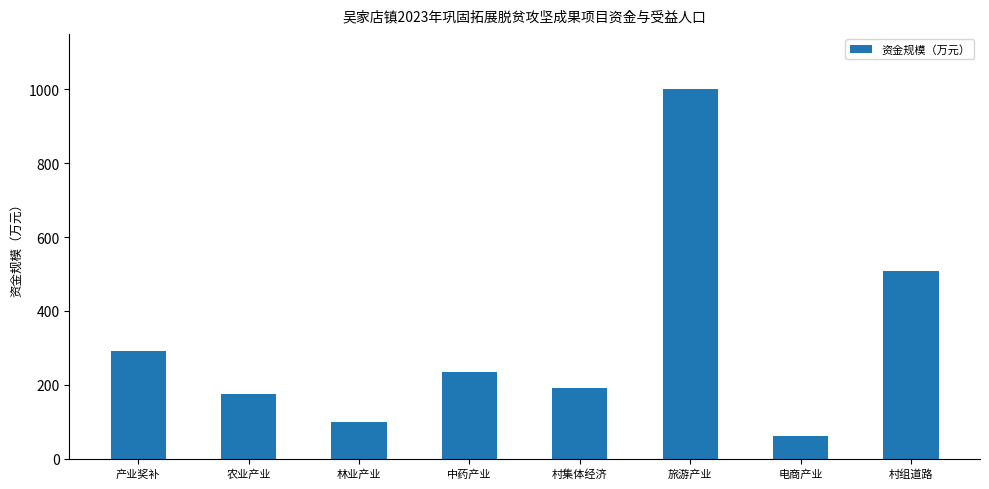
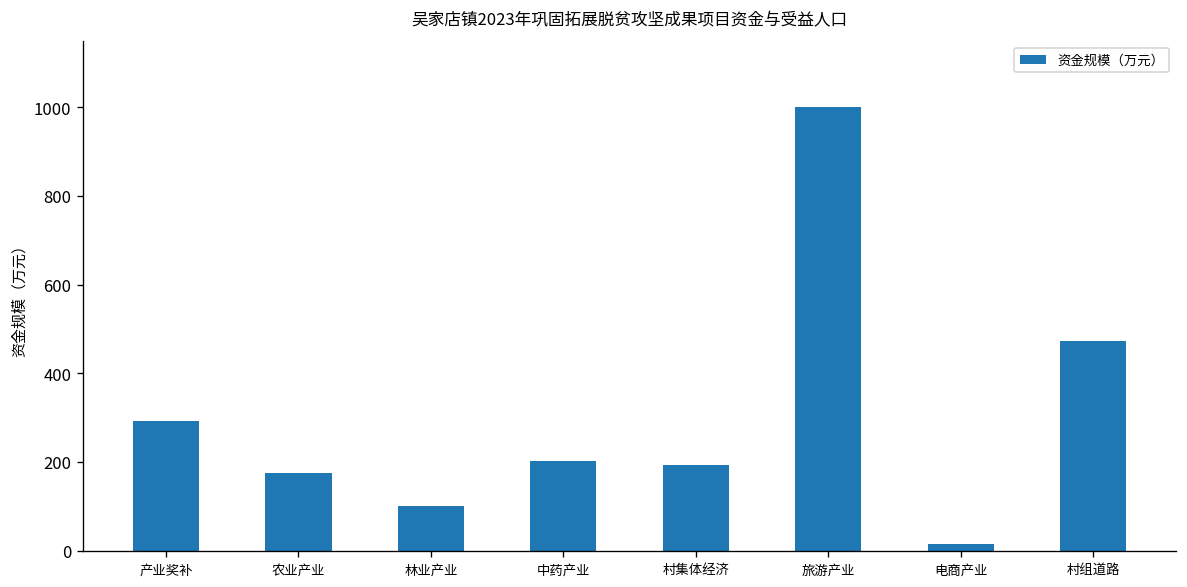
  {
    "产业奖补": 290,
    "农业产业": 180,
    "林业产业": 100,
-   "中药产业": 240,
+   "中药产业": 200,
    "村集体经济": 190,
    "旅游产业": 1000,
-   "电商产业": 60,
-   "村组道路": 510
+   "电商产业": 10,
+   "村组道路": 470
  }
